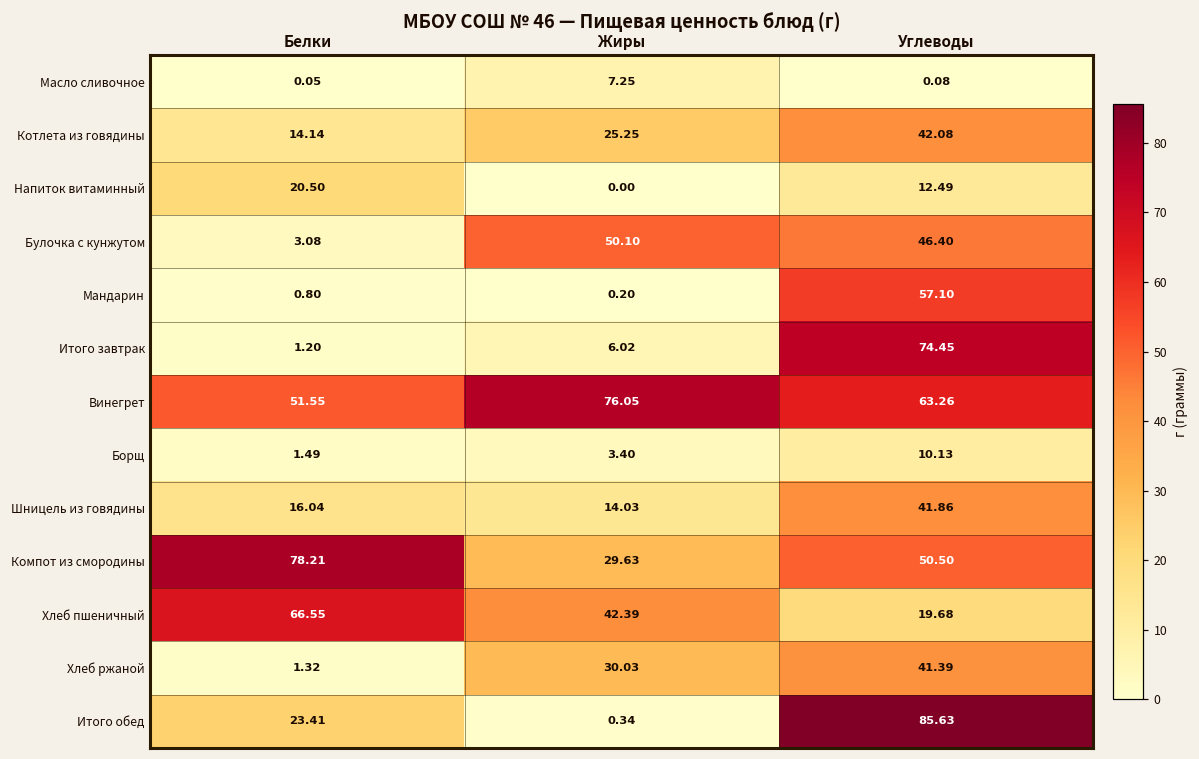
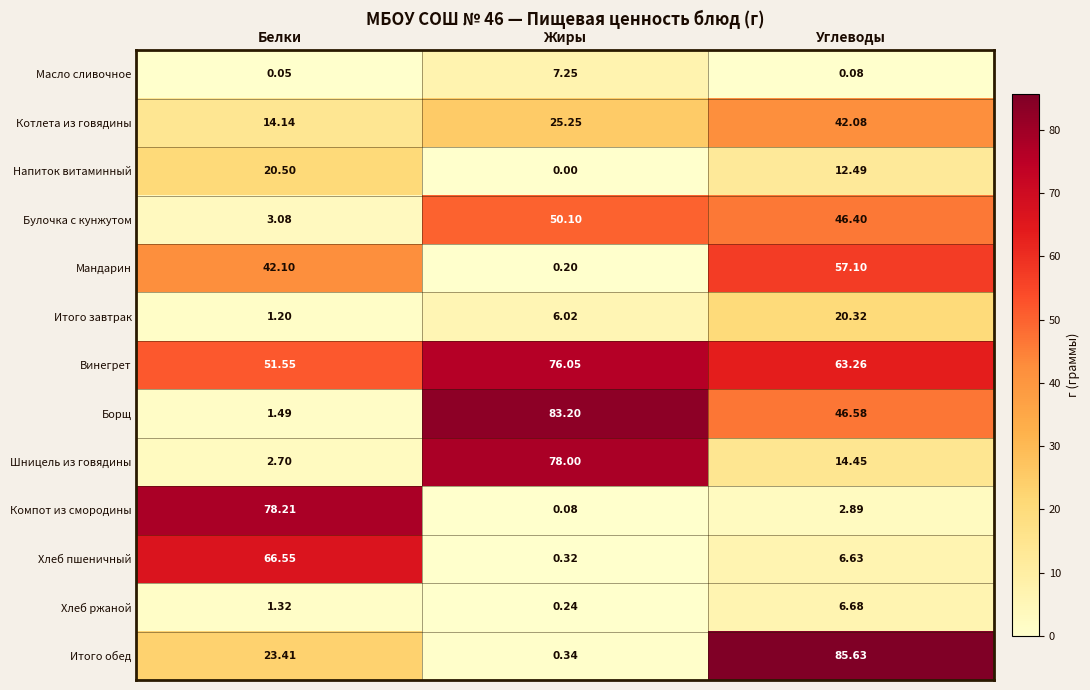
  {
    "Масло сливочное": {
      "Белки": 0.05,
      "Жиры": 7.25,
      "Углеводы": 0.08
    },
    "Котлета из говядины": {
      "Белки": 14.14,
      "Жиры": 25.25,
      "Углеводы": 42.08
    },
    "Напиток витаминный": {
      "Белки": 20.50,
      "Жиры": 0.00,
      "Углеводы": 12.49
    },
    "Булочка с кунжутом": {
      "Белки": 3.08,
      "Жиры": 50.10,
      "Углеводы": 46.40
    },
    "Мандарин": {
-     "Белки": 0.80,
+     "Белки": 42.10,
      "Жиры": 0.20,
      "Углеводы": 57.10
    },
    "Итого завтрак": {
      "Белки": 1.20,
      "Жиры": 6.02,
-     "Углеводы": 74.45
+     "Углеводы": 20.32
    },
    "Винегрет": {
      "Белки": 51.55,
      "Жиры": 76.05,
      "Углеводы": 63.26
    },
    "Борщ": {
      "Белки": 1.49,
-     "Жиры": 3.40,
-     "Углеводы": 10.13
+     "Жиры": 83.20,
+     "Углеводы": 46.58
    },
    "Шницель из говядины": {
-     "Белки": 16.04,
-     "Жиры": 14.03,
-     "Углеводы": 41.86
+     "Белки": 2.70,
+     "Жиры": 78.00,
+     "Углеводы": 14.45
    },
    "Компот из смородины": {
      "Белки": 78.21,
-     "Жиры": 29.63,
-     "Углеводы": 50.50
+     "Жиры": 0.08,
+     "Углеводы": 2.89
    },
    "Хлеб пшеничный": {
      "Белки": 66.55,
-     "Жиры": 42.39,
-     "Углеводы": 19.68
+     "Жиры": 0.32,
+     "Углеводы": 6.63
    },
    "Хлеб ржаной": {
      "Белки": 1.32,
-     "Жиры": 30.03,
-     "Углеводы": 41.39
+     "Жиры": 0.24,
+     "Углеводы": 6.68
    },
    "Итого обед": {
      "Белки": 23.41,
      "Жиры": 0.34,
      "Углеводы": 85.63
    }
  }
